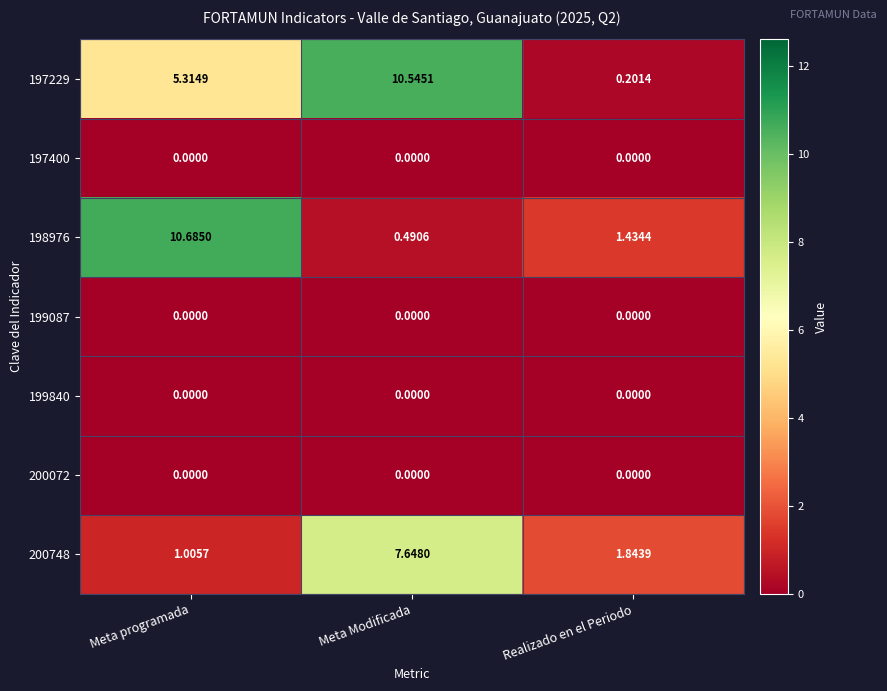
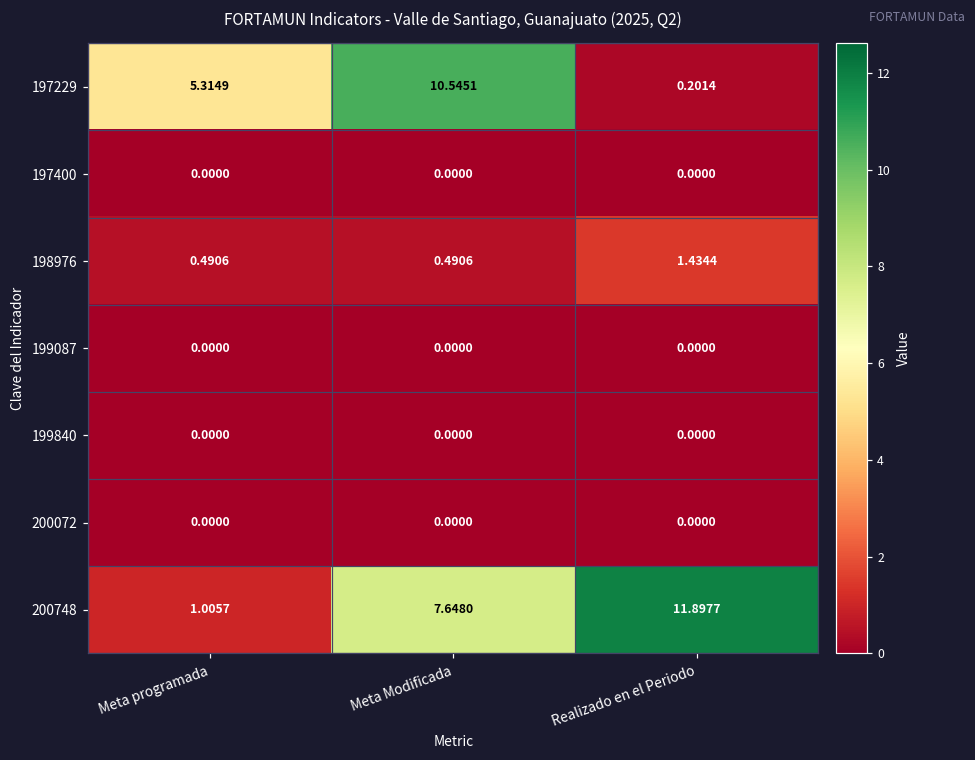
  {
    "197229": {
      "Meta programada": 5.3149,
      "Meta Modificada": 10.5451,
      "Realizado en el Periodo": 0.2014
    },
    "197400": {
      "Meta programada": 0.0000,
      "Meta Modificada": 0.0000,
      "Realizado en el Periodo": 0.0000
    },
    "198976": {
-     "Meta programada": 10.6850,
+     "Meta programada": 0.4906,
      "Meta Modificada": 0.4906,
      "Realizado en el Periodo": 1.4344
    },
    "199087": {
      "Meta programada": 0.0000,
      "Meta Modificada": 0.0000,
      "Realizado en el Periodo": 0.0000
    },
    "199840": {
      "Meta programada": 0.0000,
      "Meta Modificada": 0.0000,
      "Realizado en el Periodo": 0.0000
    },
    "200072": {
      "Meta programada": 0.0000,
      "Meta Modificada": 0.0000,
      "Realizado en el Periodo": 0.0000
    },
    "200748": {
      "Meta programada": 1.0057,
      "Meta Modificada": 7.6480,
-     "Realizado en el Periodo": 1.8439
+     "Realizado en el Periodo": 11.8977
    }
  }
